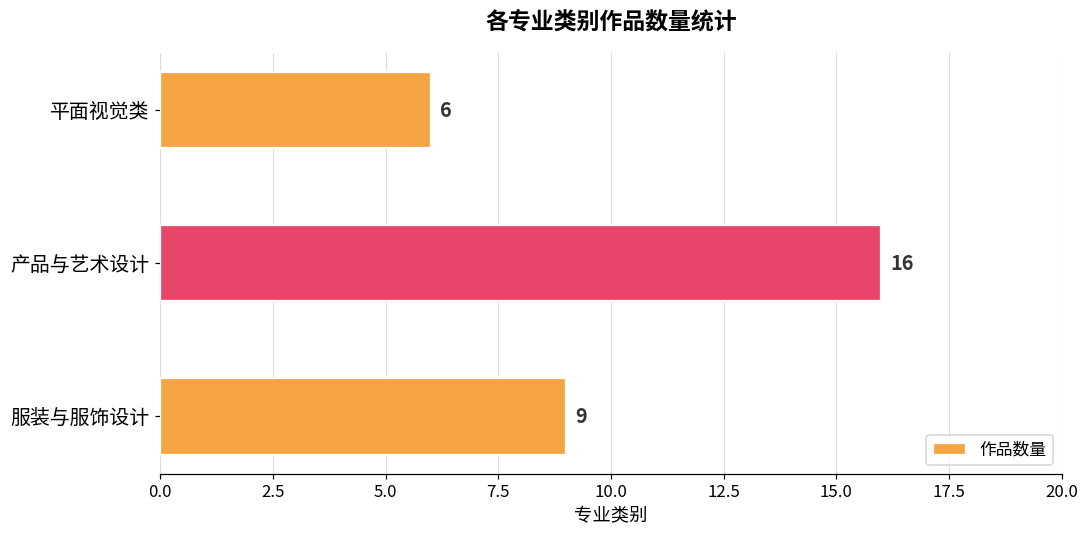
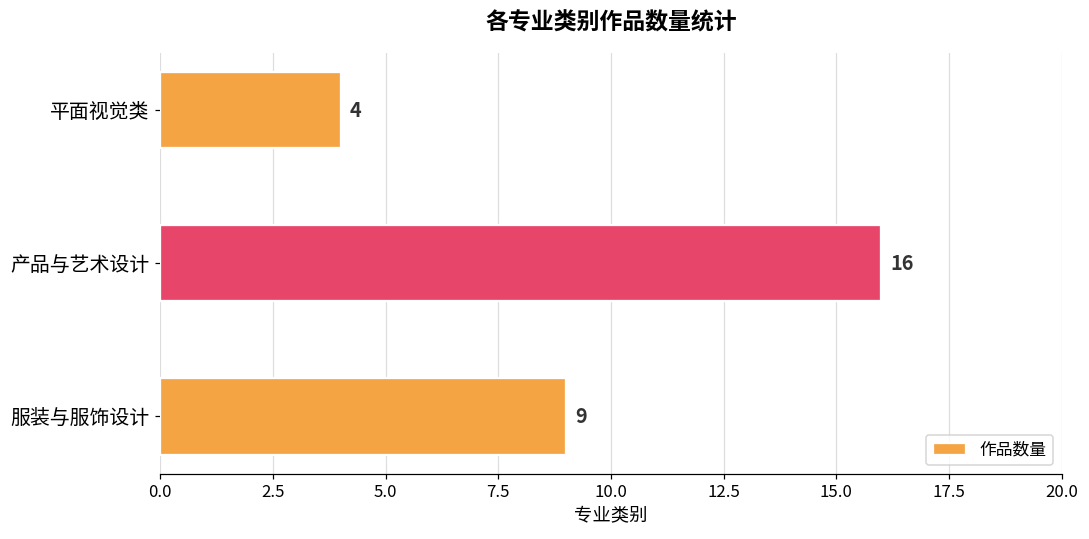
  {
-   "平面视觉类": 6,
+   "平面视觉类": 4,
    "产品与艺术设计": 16,
    "服装与服饰设计": 9
  }
